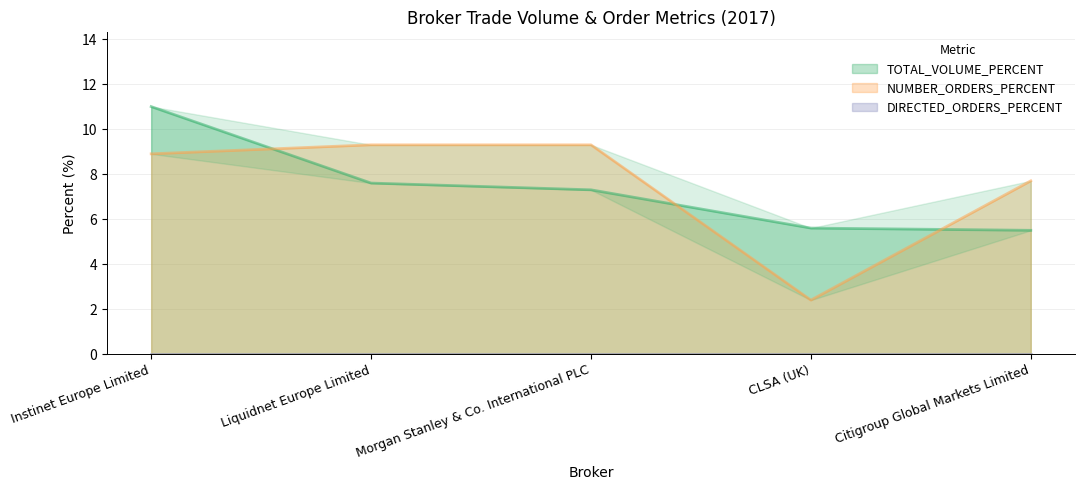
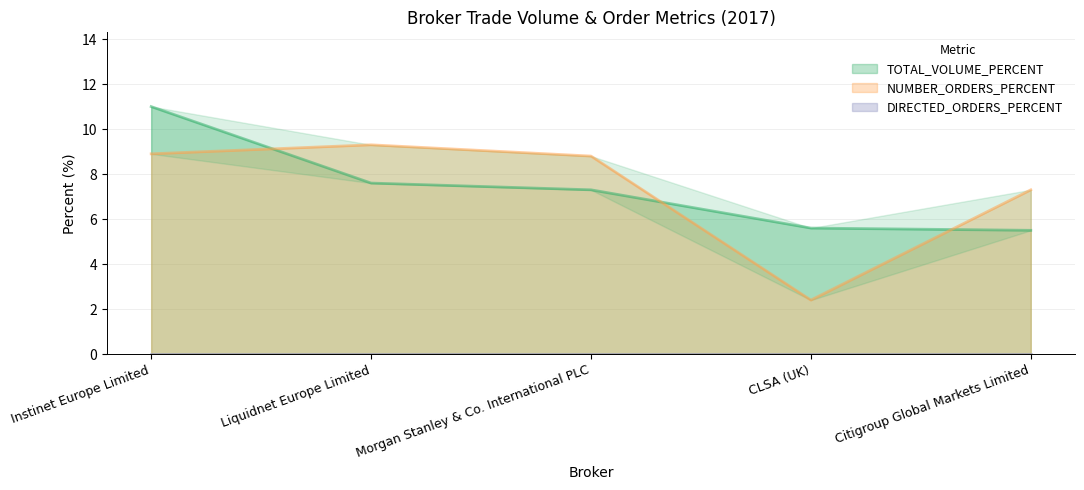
  {
    "NUMBER_ORDERS_PERCENT": {
      "Instinet Europe Limited": 8.9,
-     "Morgan Stanley & Co. International PLC": 9.3,
+     "Morgan Stanley & Co. International PLC": 8.8,
      "CLSA (UK)": 2.4,
-     "Citigroup Global Markets Limited": 7.7
+     "Citigroup Global Markets Limited": 7.3
    }
  }
